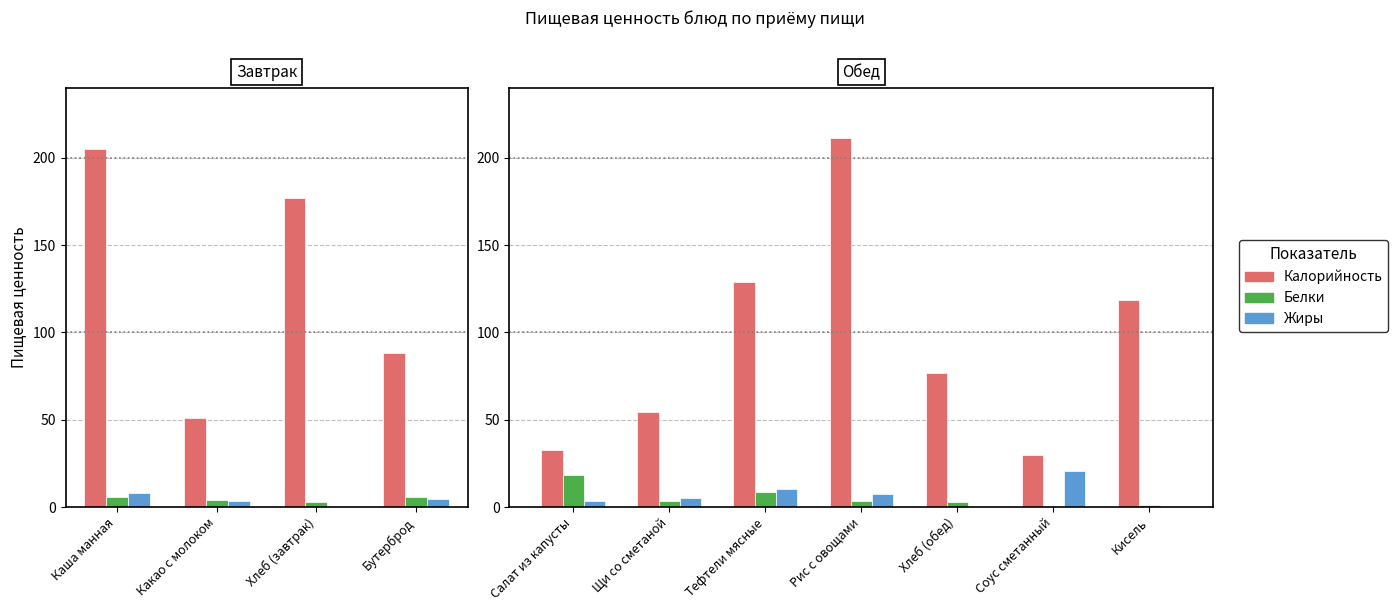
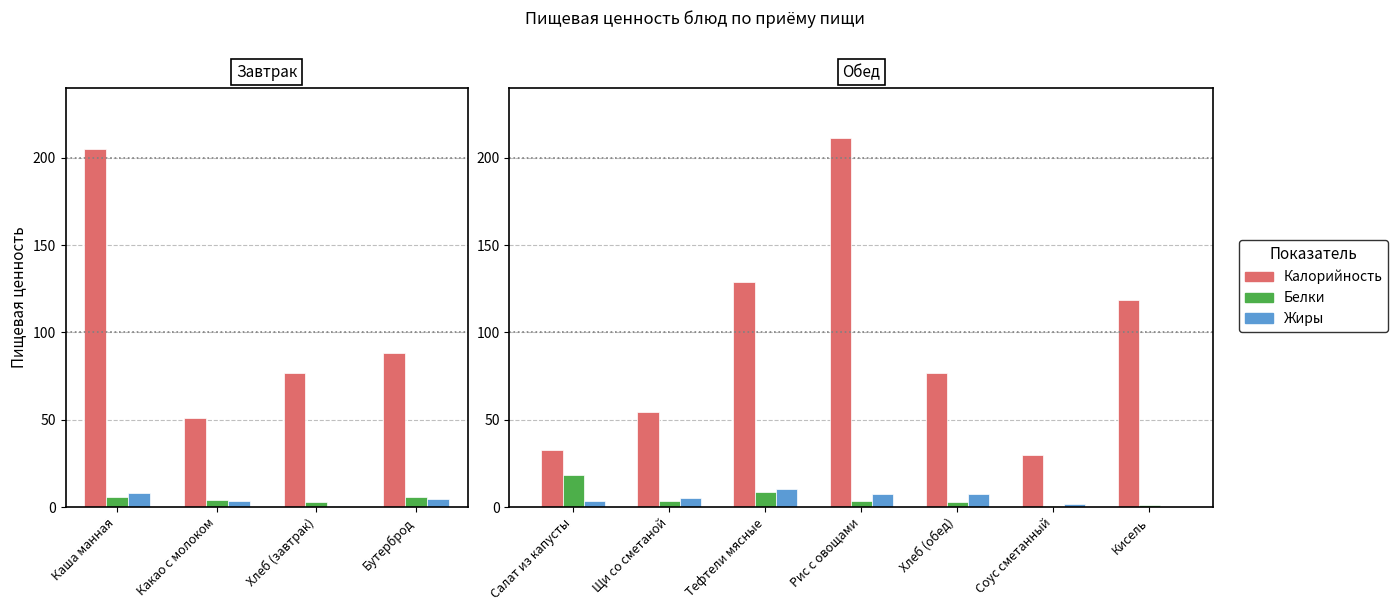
  {
    "Завтрак": {
      "Калорийность": {
        "Каша манная": 205,
        "Какао с молоком": 51,
-       "Хлеб (завтрак)": 177,
+       "Хлеб (завтрак)": 77,
        "Бутерброд": 88
      },
      "Белки": {
        "Каша манная": 6,
        "Какао с молоком": 4,
        "Хлеб (завтрак)": 3,
        "Бутерброд": 6
      },
      "Жиры": {
        "Каша манная": 8,
        "Какао с молоком": 4,
        "Бутерброд": 5
      }
    },
    "Обед": {
      "Калорийность": {
        "Салат из капусты": 33,
        "Щи со сметаной": 54,
        "Тефтели мясные": 129,
        "Рис с овощами": 211,
        "Хлеб (обед)": 77,
        "Соус сметанный": 30,
        "Кисель": 118
      },
      "Белки": {
        "Салат из капусты": 18,
        "Щи со сметаной": 4,
        "Тефтели мясные": 9,
        "Рис с овощами": 4,
        "Хлеб (обед)": 3
      },
      "Жиры": {
        "Салат из капусты": 3,
        "Щи со сметаной": 5,
        "Тефтели мясные": 10,
        "Рис с овощами": 7,
-       "Хлеб (обед)": 0,
-       "Соус сметанный": 21,
+       "Хлеб (обед)": 7,
+       "Соус сметанный": 2,
        "Кисель": 0
      }
    }
  }
